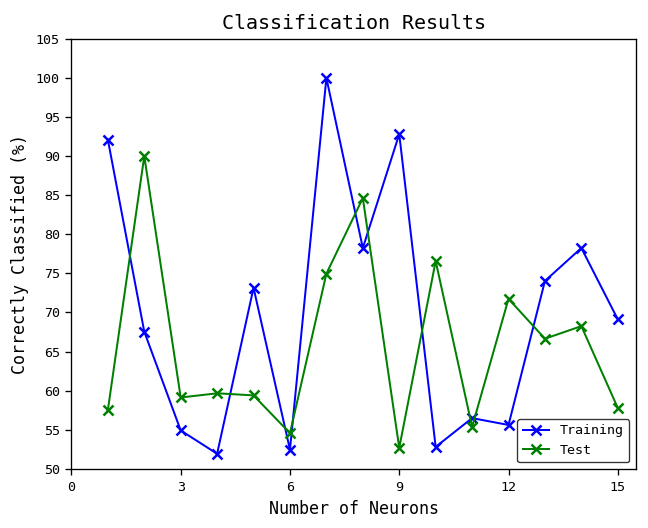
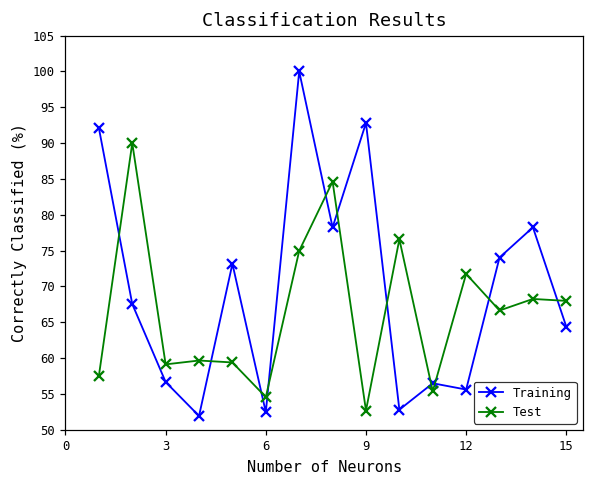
  {
    "Training": {
-     "3": 55,
+     "3": 57,
      "6": 52,
      "9": 93,
      "12": 56,
-     "15": 69
+     "15": 64
    },
    "Test": {
      "3": 59,
      "6": 55,
      "9": 53,
      "12": 72,
-     "15": 58
+     "15": 68
    }
  }
